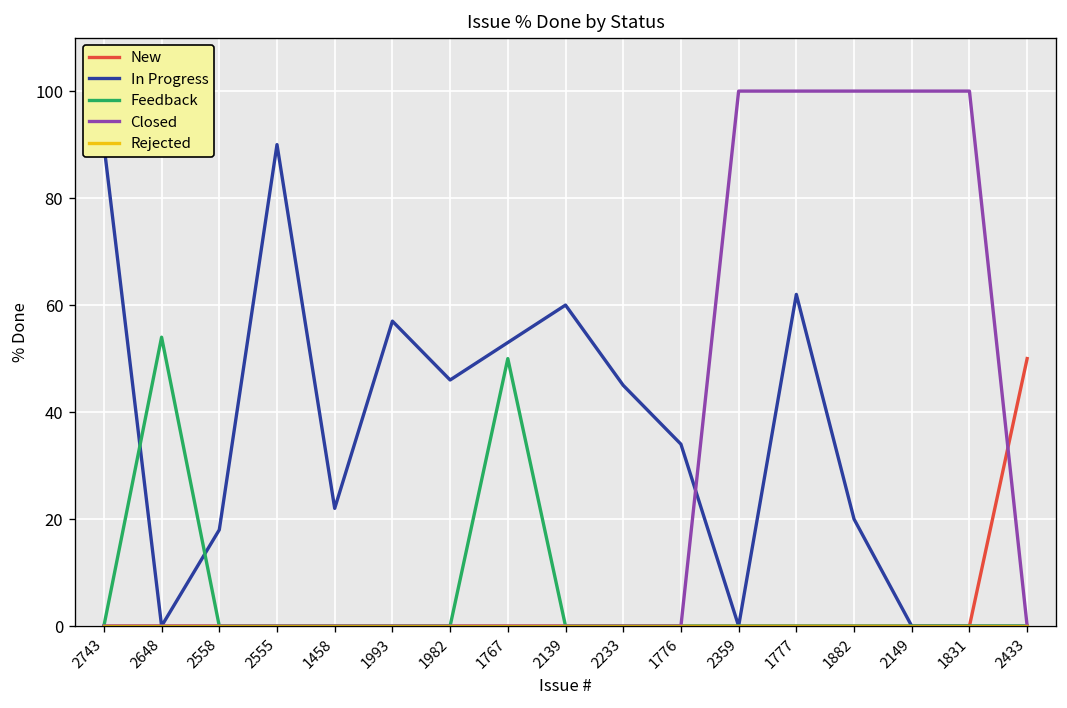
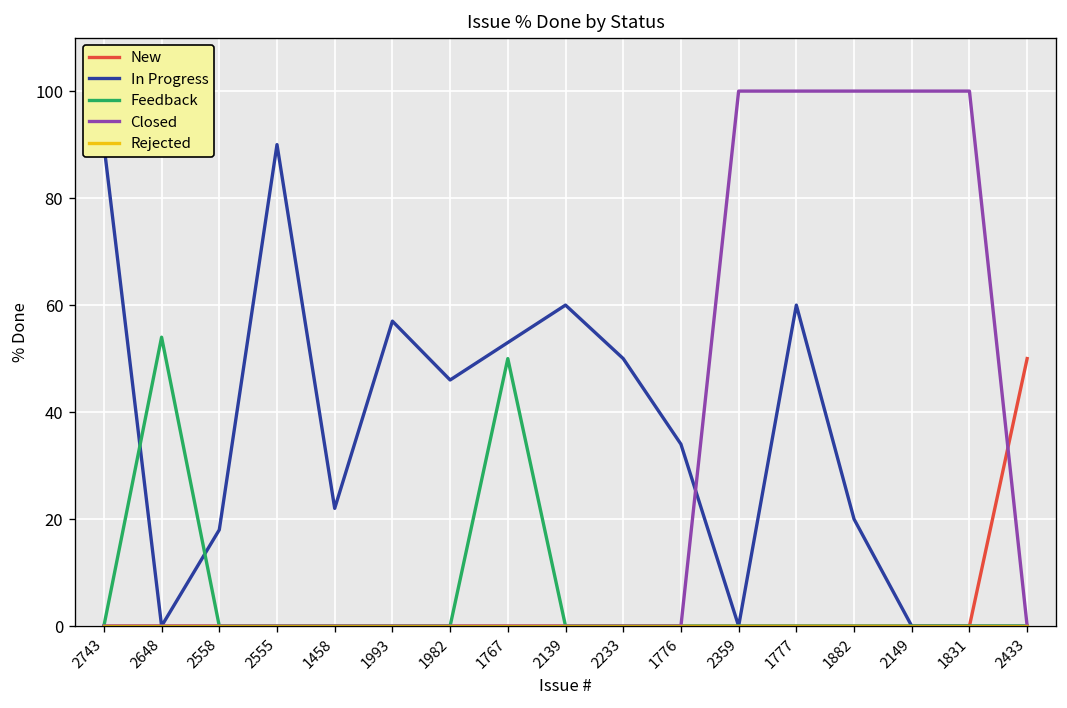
  {
    "New": {
      "2433": 50
    },
    "In Progress": {
      "2558": 18,
      "2555": 90,
      "1458": 22,
      "1993": 57,
      "1982": 46,
      "1767": 53,
      "2139": 60,
-     "2233": 45,
+     "2233": 50,
      "1776": 34,
-     "1777": 62,
+     "1777": 60,
      "1882": 20
    },
    "Feedback": {
      "2648": 54,
      "1767": 50
    },
    "Closed": {
      "2359": 100,
      "1777": 100,
      "1882": 100,
      "2149": 100,
      "1831": 100
    }
  }
